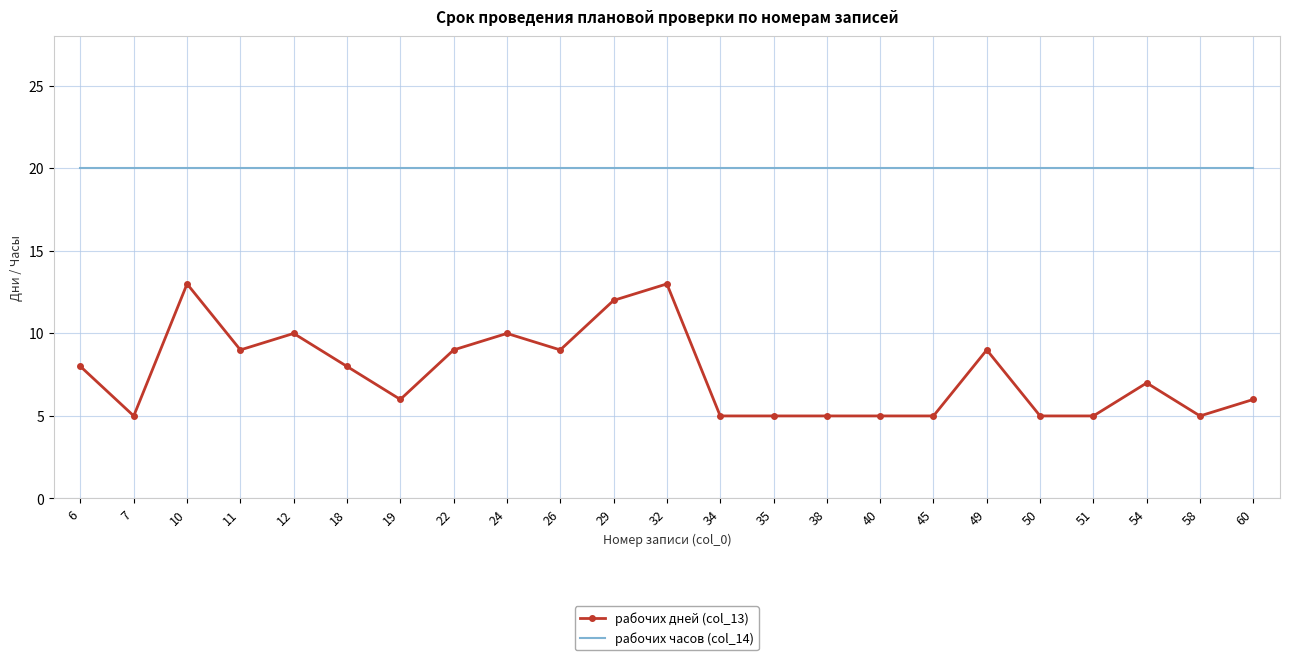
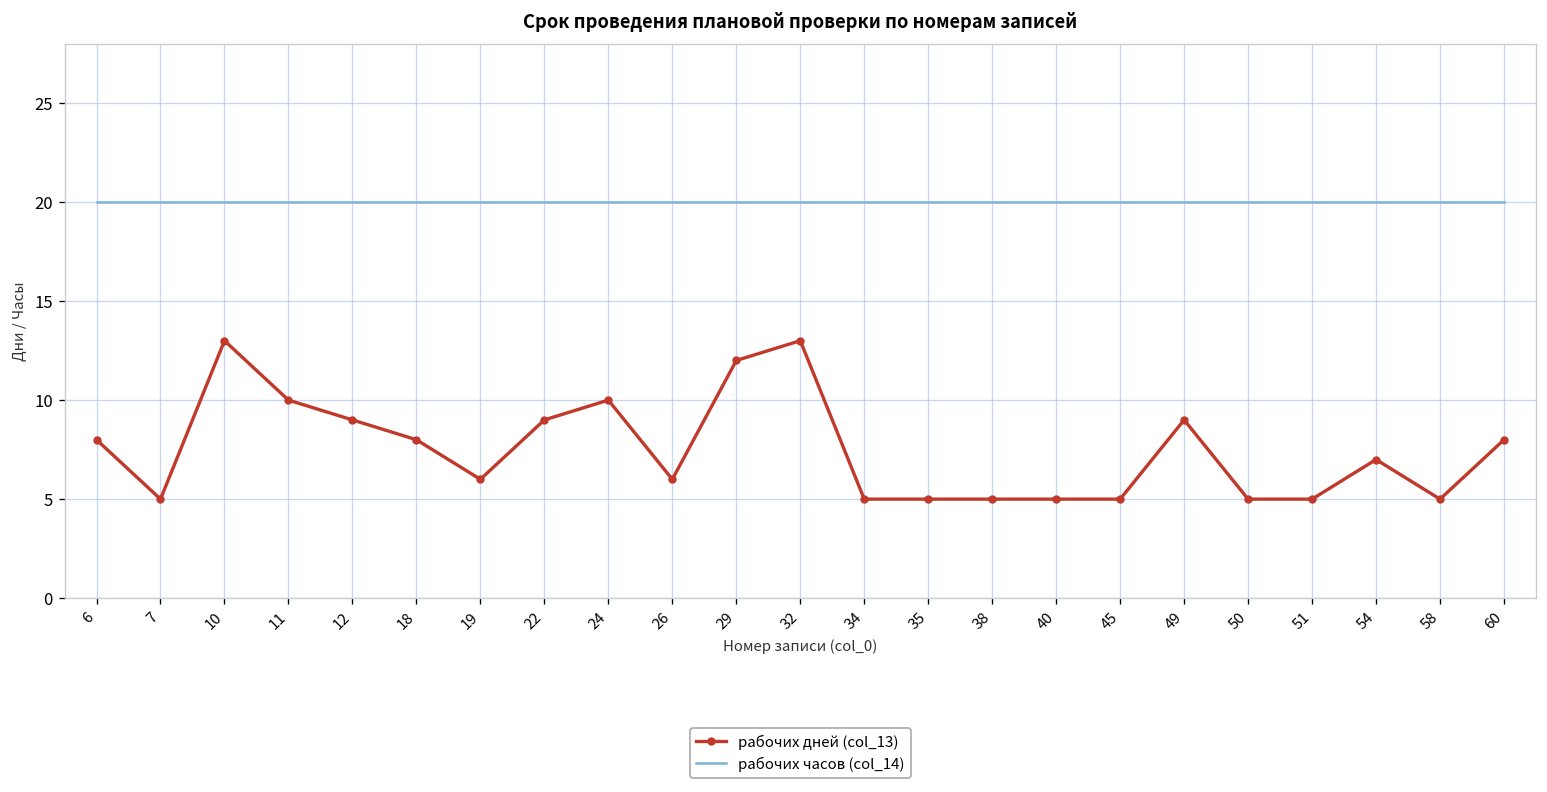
  {
    "рабочих дней (col_13)": {
      "6": 8,
      "7": 5,
      "10": 13,
-     "11": 9,
-     "12": 10,
+     "11": 10,
+     "12": 9,
      "18": 8,
      "19": 6,
      "22": 9,
      "24": 10,
-     "26": 9,
+     "26": 6,
      "29": 12,
      "32": 13,
      "34": 5,
      "35": 5,
      "38": 5,
      "40": 5,
      "45": 5,
      "49": 9,
      "50": 5,
      "51": 5,
      "54": 7,
      "58": 5,
-     "60": 6
+     "60": 8
    },
    "рабочих часов (col_14)": {
      "6": 20,
      "7": 20,
      "10": 20,
      "11": 20,
      "12": 20,
      "18": 20,
      "19": 20,
      "22": 20,
      "24": 20,
      "26": 20,
      "29": 20,
      "32": 20,
      "34": 20,
      "35": 20,
      "38": 20,
      "40": 20,
      "45": 20,
      "49": 20,
      "50": 20,
      "51": 20,
      "54": 20,
      "58": 20,
      "60": 20
    }
  }
